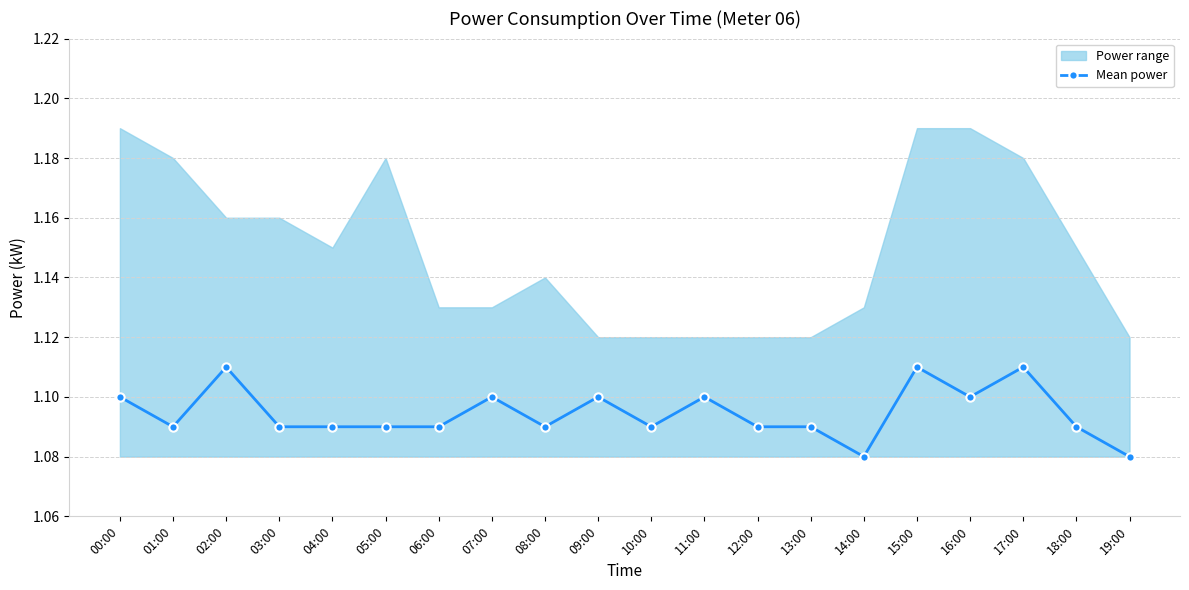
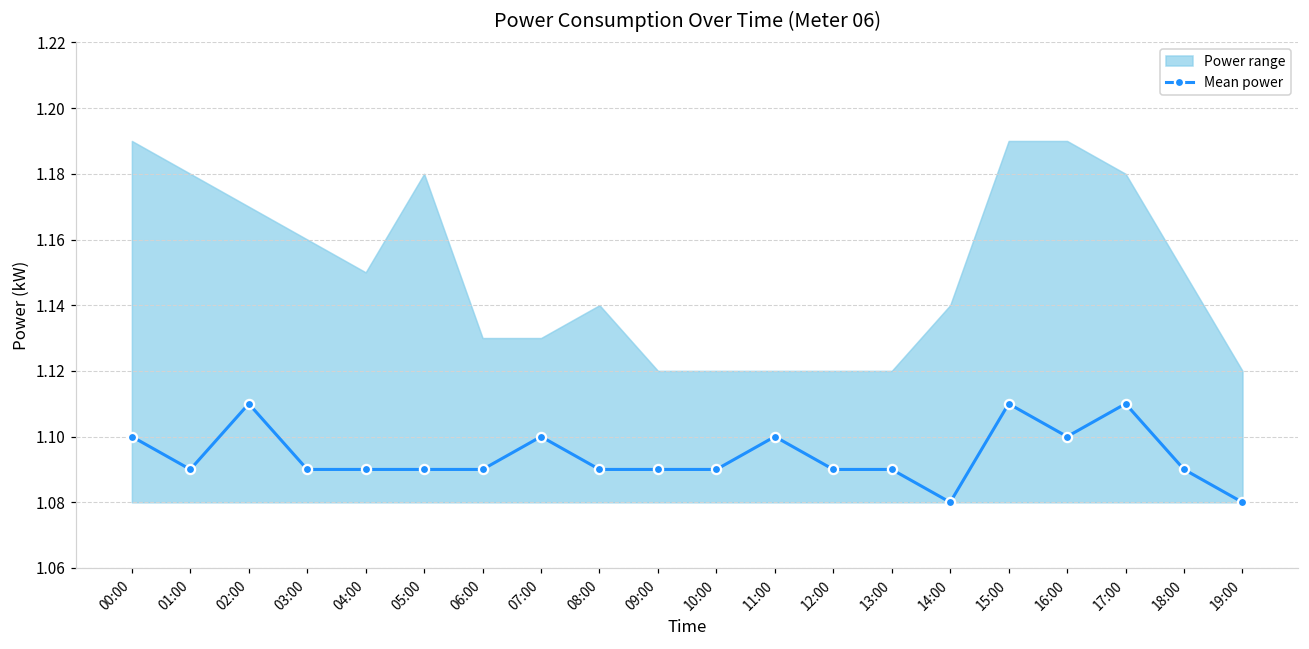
  {
    "Mean power": {
      "00:00": 1.10,
      "01:00": 1.09,
      "02:00": 1.11,
      "03:00": 1.09,
      "04:00": 1.09,
      "05:00": 1.09,
      "06:00": 1.09,
      "07:00": 1.10,
      "08:00": 1.09,
-     "09:00": 1.10,
+     "09:00": 1.09,
      "10:00": 1.09,
      "11:00": 1.10,
      "12:00": 1.09,
      "13:00": 1.09,
      "14:00": 1.08,
      "15:00": 1.11,
      "16:00": 1.10,
      "17:00": 1.11,
      "18:00": 1.09,
      "19:00": 1.08
    },
    "Power range": {
      "00:00": 1.19,
      "01:00": 1.18,
-     "02:00": 1.16,
+     "02:00": 1.17,
      "03:00": 1.16,
      "04:00": 1.15,
      "05:00": 1.18,
      "06:00": 1.13,
      "07:00": 1.13,
      "08:00": 1.14,
      "09:00": 1.12,
      "10:00": 1.12,
      "11:00": 1.12,
      "12:00": 1.12,
      "13:00": 1.12,
-     "14:00": 1.13,
+     "14:00": 1.14,
      "15:00": 1.19,
      "16:00": 1.19,
      "17:00": 1.18,
      "18:00": 1.15,
      "19:00": 1.12
    }
  }
